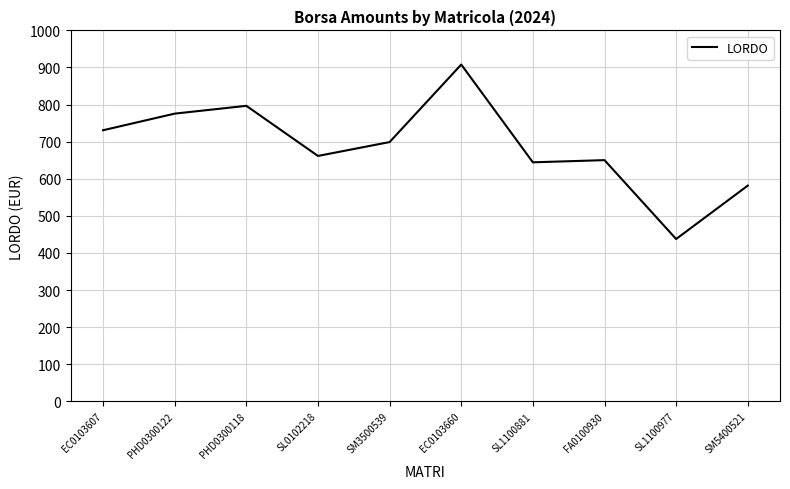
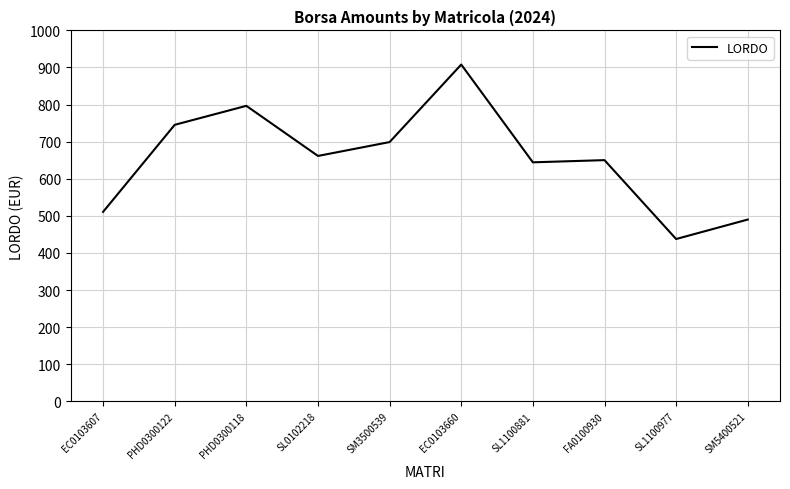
  {
-   "EC0103607": 730,
-   "PHD0300122": 780,
+   "EC0103607": 510,
+   "PHD0300122": 750,
    "PHD0300118": 800,
    "SL0102218": 660,
    "SM3500539": 700,
    "EC0103660": 910,
    "SL1100881": 640,
    "FA0100930": 650,
    "SL1100977": 440,
-   "SM5400521": 580
+   "SM5400521": 490
  }
